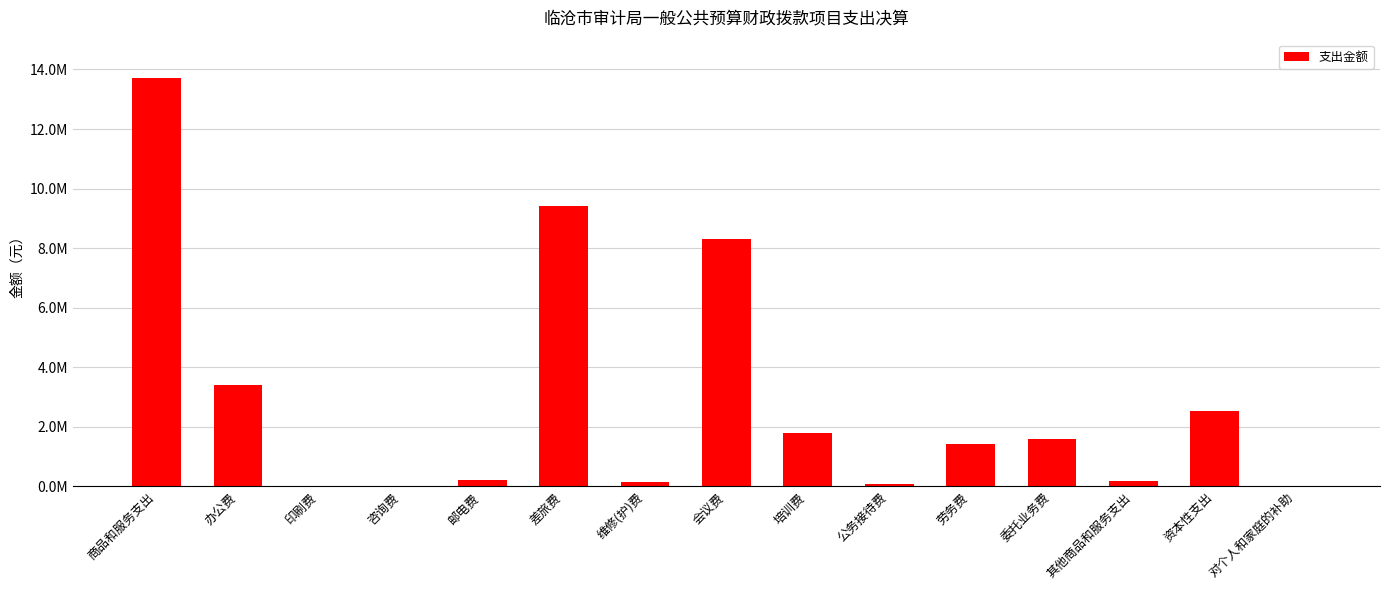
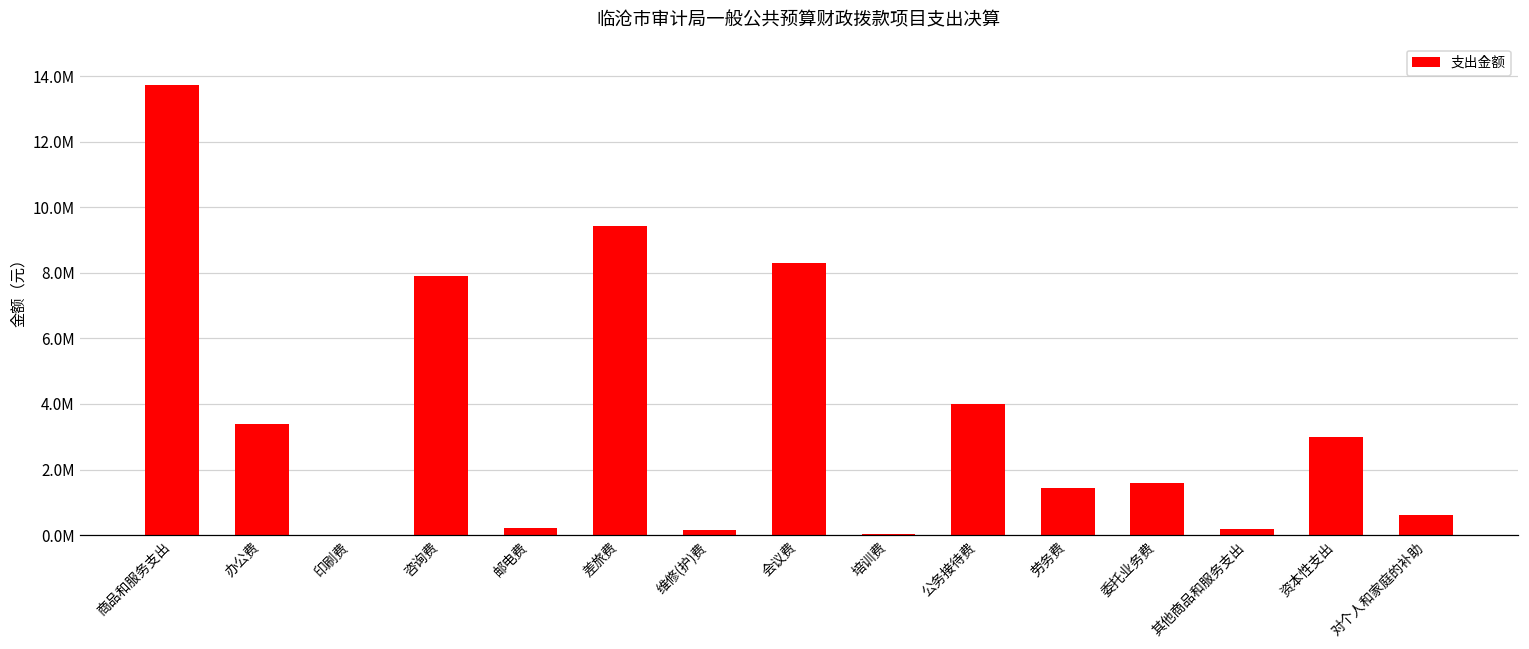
  {
    "商品和服务支出": 13700000,
    "办公费": 3400000,
-   "咨询费": 0,
+   "咨询费": 7900000,
    "邮电费": 200000,
    "差旅费": 9400000,
    "维修(护)费": 100000,
    "会议费": 8300000,
-   "培训费": 1800000,
-   "公务接待费": 100000,
+   "培训费": 0,
+   "公务接待费": 4000000,
    "劳务费": 1400000,
    "委托业务费": 1600000,
    "其他商品和服务支出": 200000,
-   "资本性支出": 2500000,
-   "对个人和家庭的补助": 0
+   "资本性支出": 3000000,
+   "对个人和家庭的补助": 600000
  }
